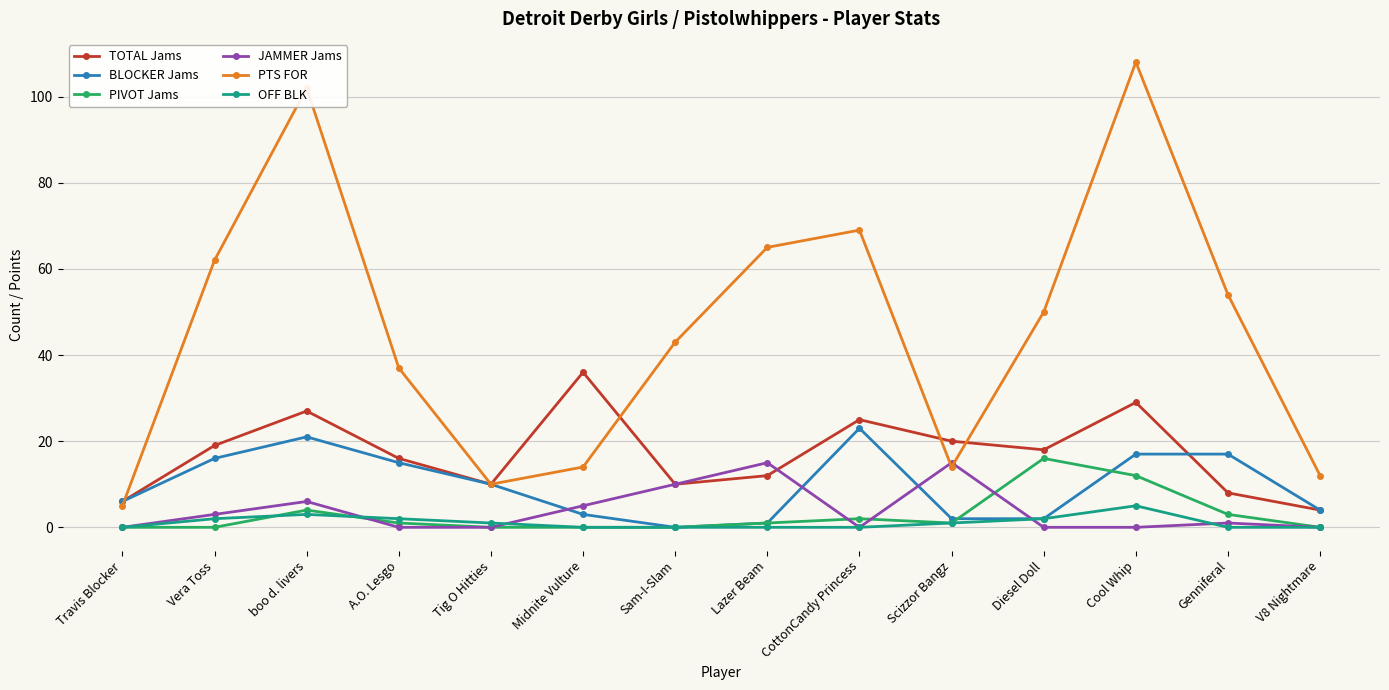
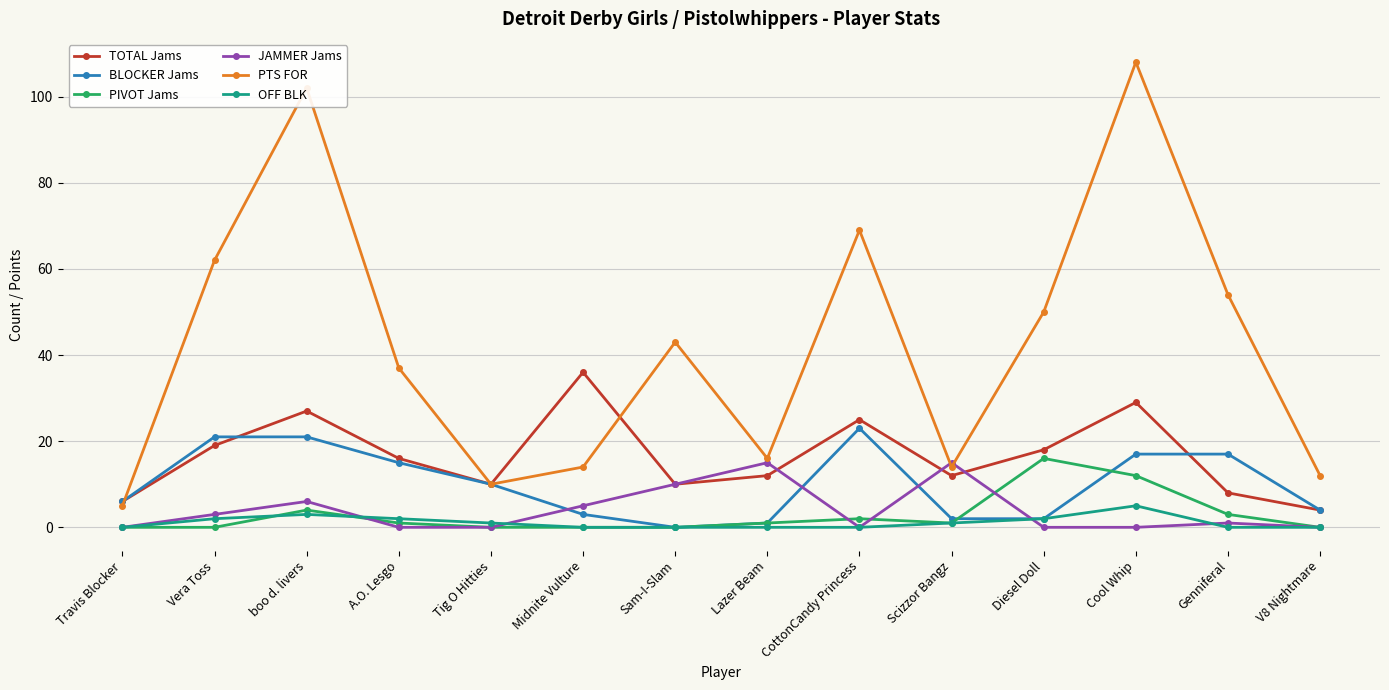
  {
    "TOTAL Jams": {
      "Vera Toss": 19,
      "boo d. livers": 27,
      "A.O. Lesgo": 16,
      "Midnite Vulture": 36,
      "Lazer Beam": 12,
      "CottonCandy Princess": 25,
-     "Scizzor Bangz": 20,
+     "Scizzor Bangz": 12,
      "Diesel Doll": 18,
      "Cool Whip": 29,
      "Genniferal": 8
    },
    "BLOCKER Jams": {
-     "Vera Toss": 16,
+     "Vera Toss": 21,
      "boo d. livers": 21,
      "A.O. Lesgo": 15,
      "Midnite Vulture": 3,
      "CottonCandy Princess": 23,
      "Scizzor Bangz": 2,
      "Cool Whip": 17,
      "Genniferal": 17
    },
    "JAMMER Jams": {
      "Vera Toss": 3,
      "boo d. livers": 6,
      "A.O. Lesgo": 0,
      "Midnite Vulture": 5,
      "Lazer Beam": 15,
      "Scizzor Bangz": 15,
      "Diesel Doll": 0,
      "Cool Whip": 0,
      "Genniferal": 1
    },
    "PTS FOR": {
      "Travis Blocker": 5,
      "Vera Toss": 62,
      "A.O. Lesgo": 37,
      "Midnite Vulture": 14,
      "Sam-I-Slam": 43,
-     "Lazer Beam": 65,
+     "Lazer Beam": 16,
      "CottonCandy Princess": 69,
      "Scizzor Bangz": 14,
      "Diesel Doll": 50,
      "Cool Whip": 108,
      "Genniferal": 54,
      "V8 Nightmare": 12
    }
  }
